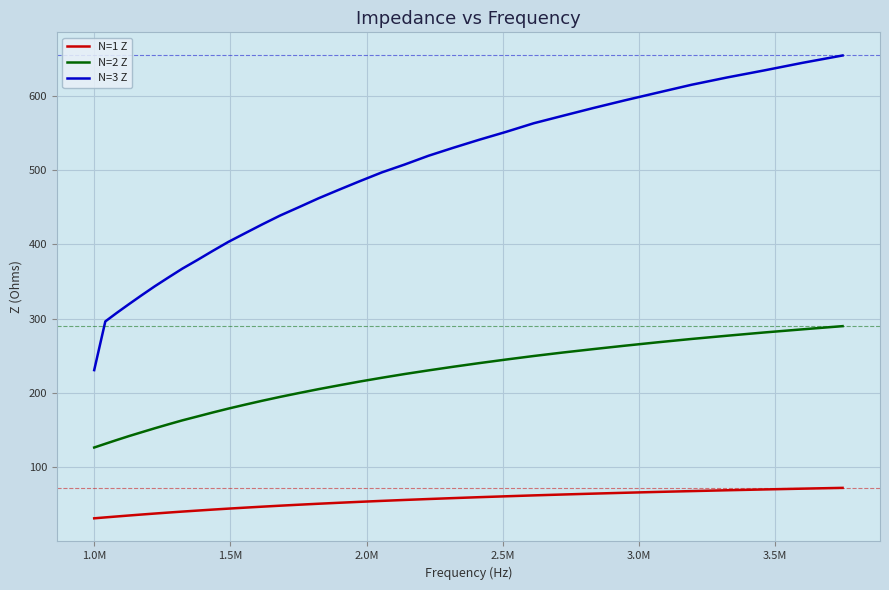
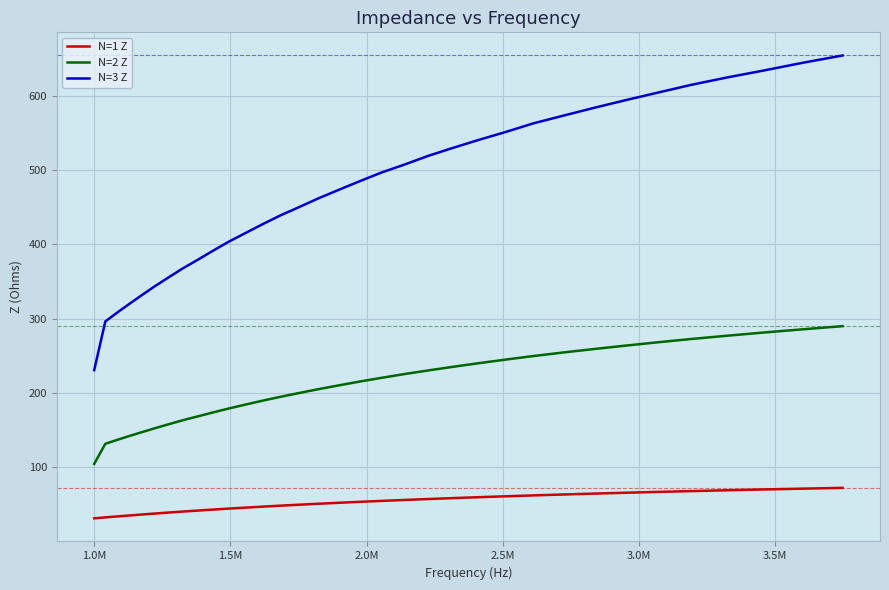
  {
    "N=1 Z": {
      "1.0M": 30
    },
    "N=2 Z": {
-     "1.0M": 130
+     "1.0M": 100
    },
    "N=3 Z": {
      "1.0M": 230
    }
  }
